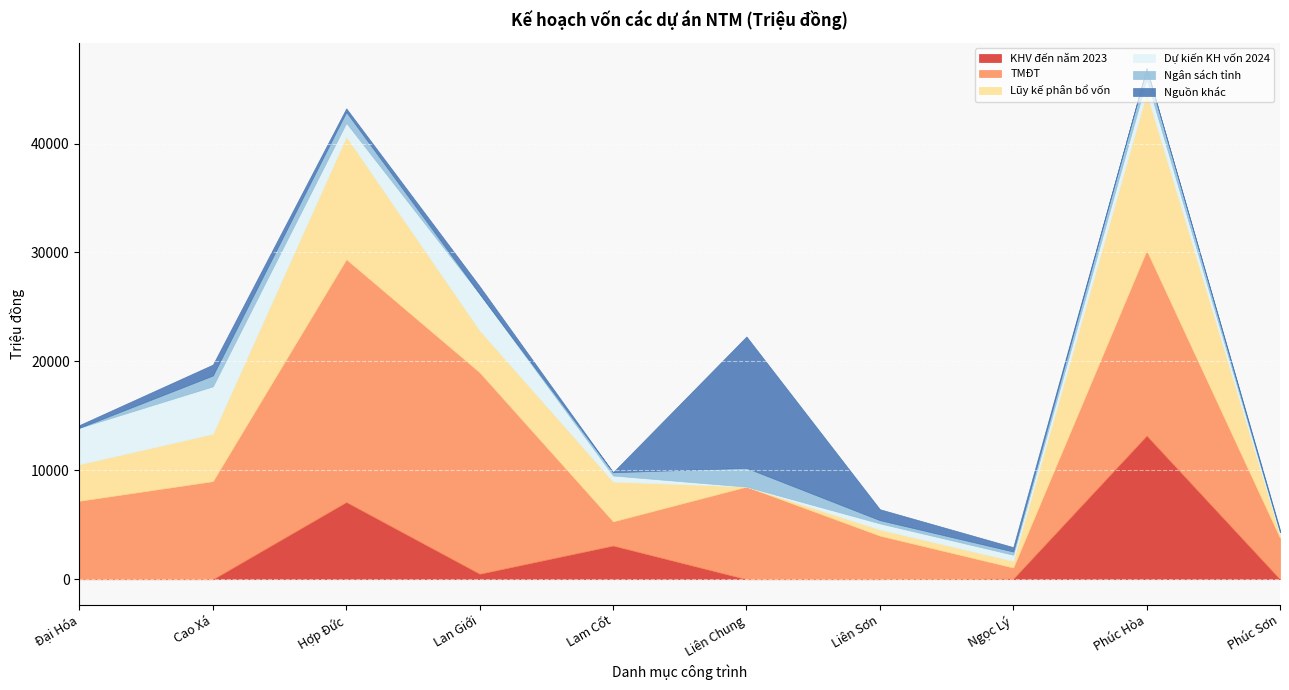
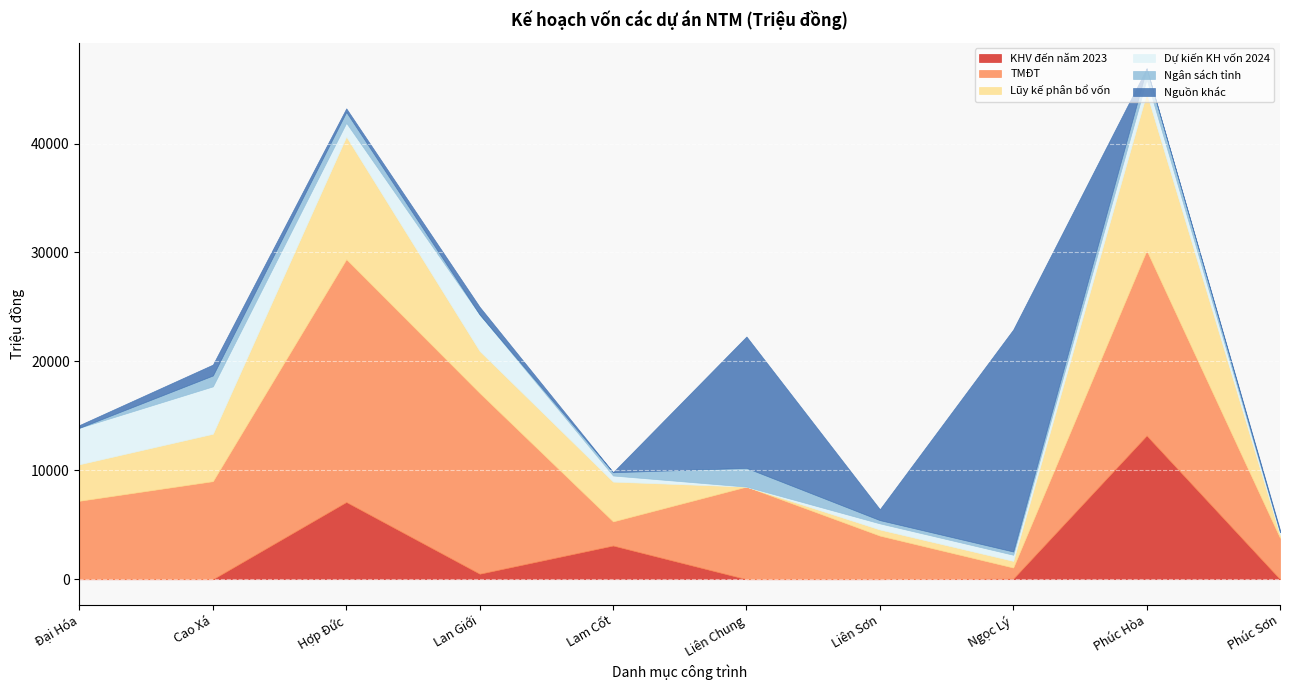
  {
    "KHV đến năm 2023": {
      "Đại Hóa": 0,
      "Cao Xá": 0,
      "Hợp Đức": 7100,
      "Lan Giới": 500,
      "Lam Cốt": 3100,
      "Liên Chung": 0,
      "Liên Sơn": 0,
      "Phúc Hòa": 13200,
      "Phúc Sơn": 0
    },
    "TMĐT": {
      "Đại Hóa": 7200,
      "Cao Xá": 9000,
      "Hợp Đức": 22300,
-     "Lan Giới": 18500,
+     "Lan Giới": 16600,
      "Lam Cốt": 2200,
      "Liên Sơn": 4000,
      "Ngọc Lý": 1000,
      "Phúc Hòa": 17000,
      "Phúc Sơn": 3800
    },
    "Lũy kế phân bổ vốn": {
      "Đại Hóa": 3400,
      "Cao Xá": 4400,
      "Hợp Đức": 11300,
      "Lan Giới": 3900,
      "Lam Cốt": 3700,
      "Liên Sơn": 600,
      "Ngọc Lý": 600,
      "Phúc Sơn": 300
    },
    "Dự kiến KH vốn 2024": {
      "Cao Xá": 4400,
      "Hợp Đức": 1300,
      "Lam Cốt": 600,
      "Liên Sơn": 600,
      "Ngọc Lý": 600
    },
    "Ngân sách tỉnh": {
      "Cao Xá": 1000,
      "Hợp Đức": 1000,
      "Liên Chung": 1700,
      "Liên Sơn": 300,
      "Ngọc Lý": 300
    },
    "Nguồn khác": {
      "Đại Hóa": 300,
      "Cao Xá": 1000,
      "Hợp Đức": 300,
      "Lan Giới": 700,
      "Liên Chung": 12100,
      "Liên Sơn": 1000,
-     "Ngọc Lý": 400
+     "Ngọc Lý": 20400
    }
  }
